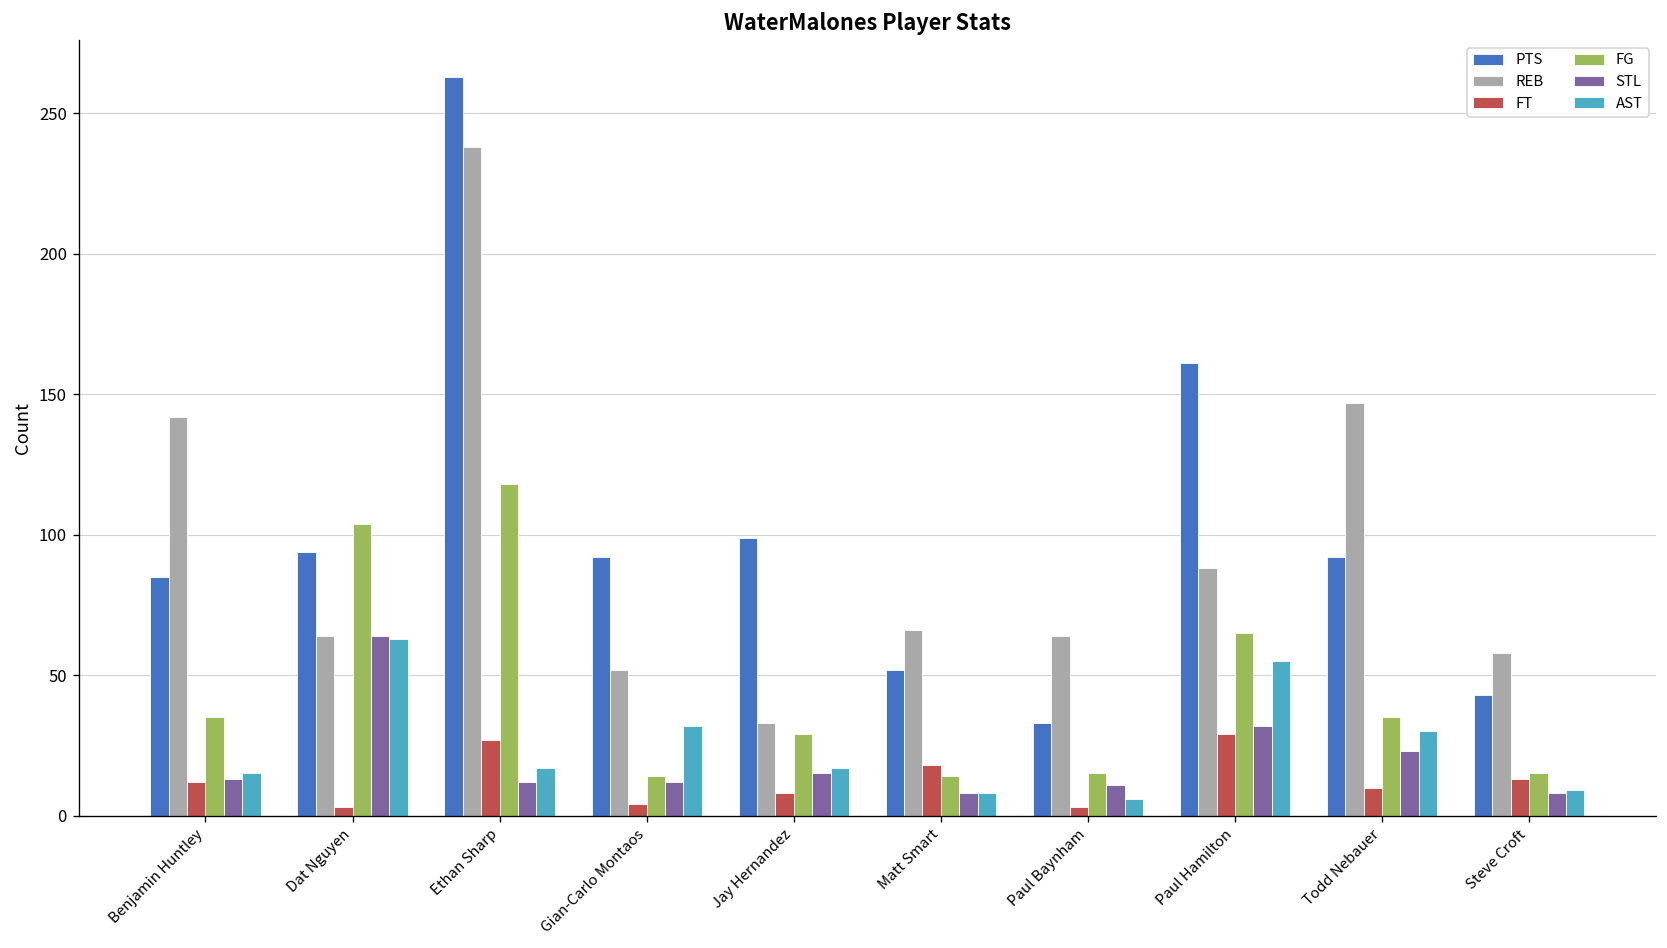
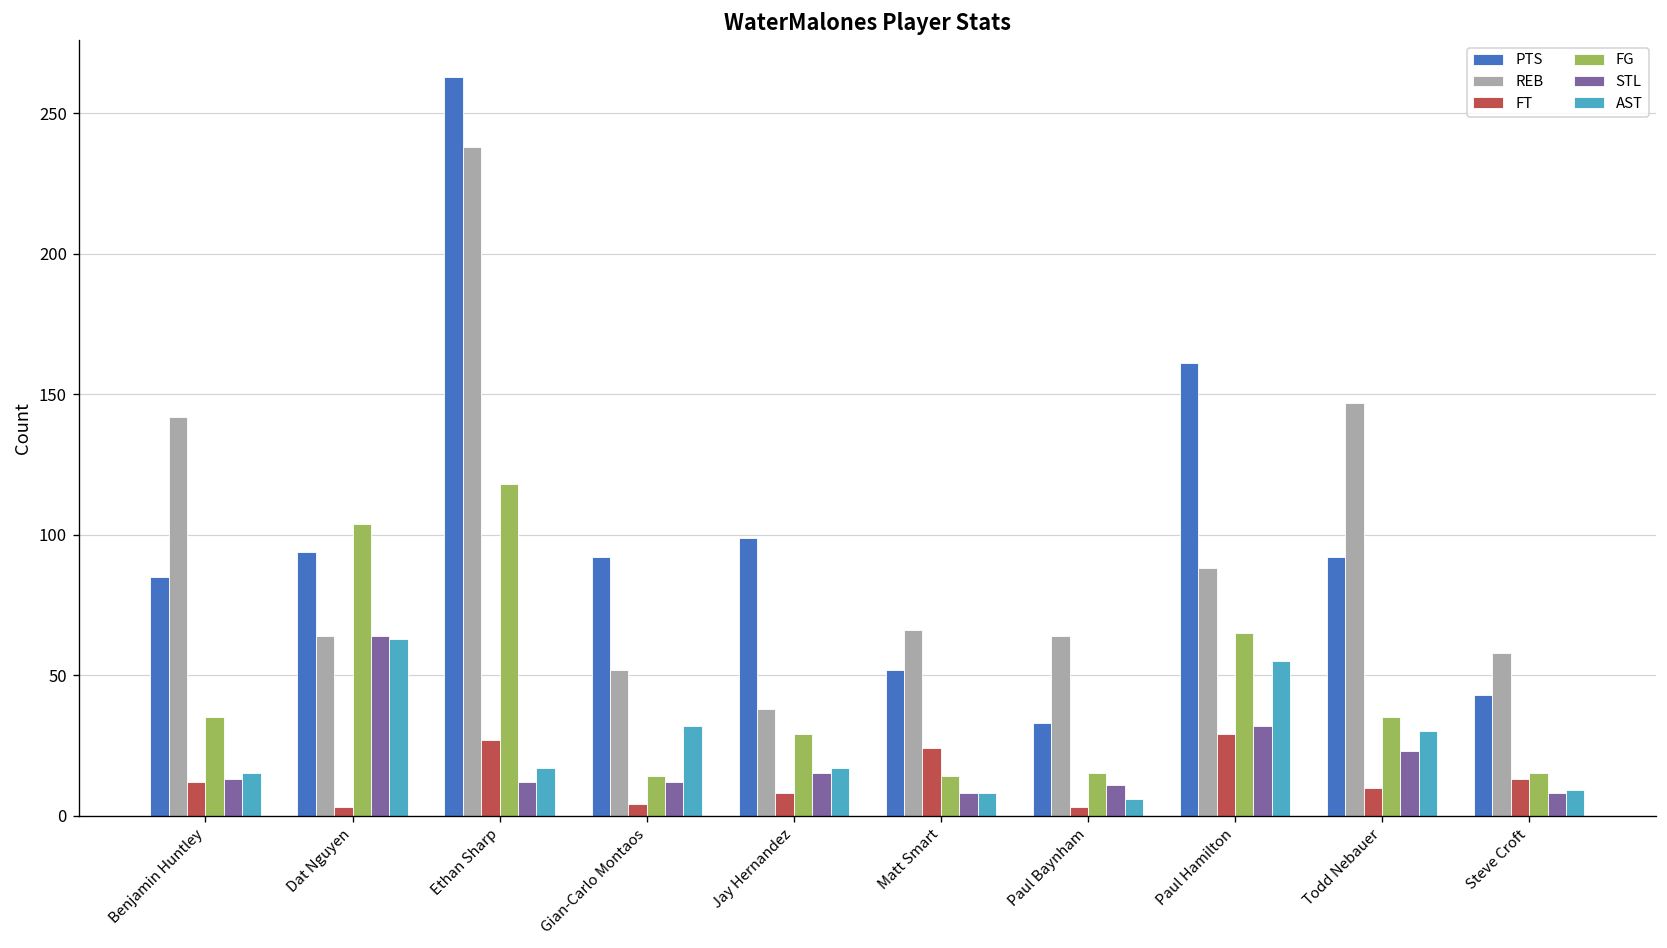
  {
    "REB": {
      "Benjamin Huntley": 142,
      "Dat Nguyen": 64,
      "Ethan Sharp": 238,
      "Gian-Carlo Montaos": 52,
-     "Jay Hernandez": 33,
+     "Jay Hernandez": 38,
      "Matt Smart": 66,
      "Paul Baynham": 64,
      "Paul Hamilton": 88,
      "Todd Nebauer": 147,
      "Steve Croft": 58
    },
    "FT": {
      "Benjamin Huntley": 12,
      "Dat Nguyen": 3,
      "Ethan Sharp": 27,
      "Gian-Carlo Montaos": 4,
      "Jay Hernandez": 8,
-     "Matt Smart": 18,
+     "Matt Smart": 24,
      "Paul Baynham": 3,
      "Paul Hamilton": 29,
      "Todd Nebauer": 10,
      "Steve Croft": 13
    },
    "FG": {
      "Benjamin Huntley": 35,
      "Dat Nguyen": 104,
      "Ethan Sharp": 118,
      "Gian-Carlo Montaos": 14,
      "Jay Hernandez": 29,
      "Matt Smart": 14,
      "Paul Baynham": 15,
      "Paul Hamilton": 65,
      "Todd Nebauer": 35,
      "Steve Croft": 15
    },
    "STL": {
      "Benjamin Huntley": 13,
      "Dat Nguyen": 64,
      "Ethan Sharp": 12,
      "Gian-Carlo Montaos": 12,
      "Jay Hernandez": 15,
      "Matt Smart": 8,
      "Paul Baynham": 11,
      "Paul Hamilton": 32,
      "Todd Nebauer": 23,
      "Steve Croft": 8
    }
  }
